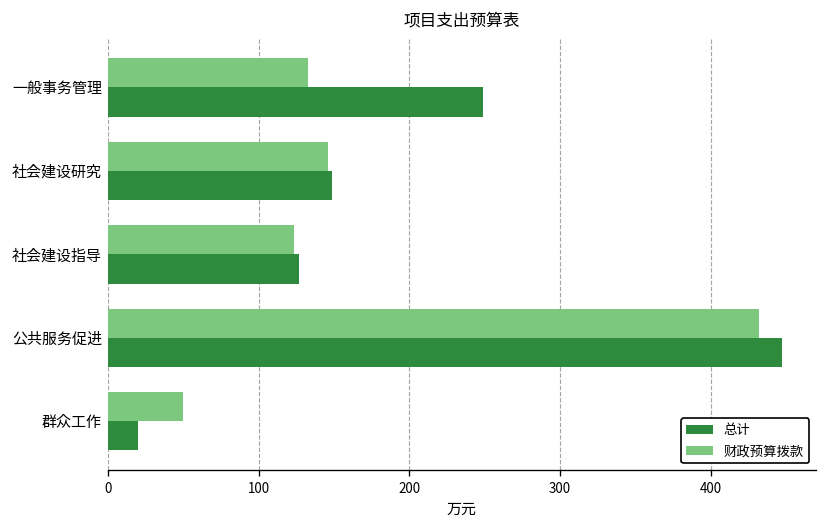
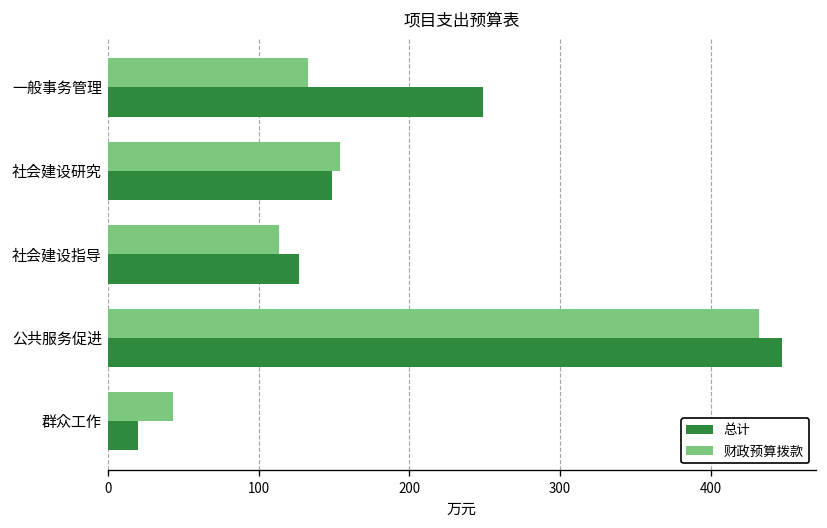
  {
    "总计": {
      "一般事务管理": 249,
      "社会建设研究": 149,
      "社会建设指导": 126,
      "公共服务促进": 447,
      "群众工作": 20
    },
    "财政预算拨款": {
      "一般事务管理": 133,
-     "社会建设研究": 146,
-     "社会建设指导": 123,
+     "社会建设研究": 154,
+     "社会建设指导": 114,
      "公共服务促进": 432,
-     "群众工作": 50
+     "群众工作": 43
    }
  }
